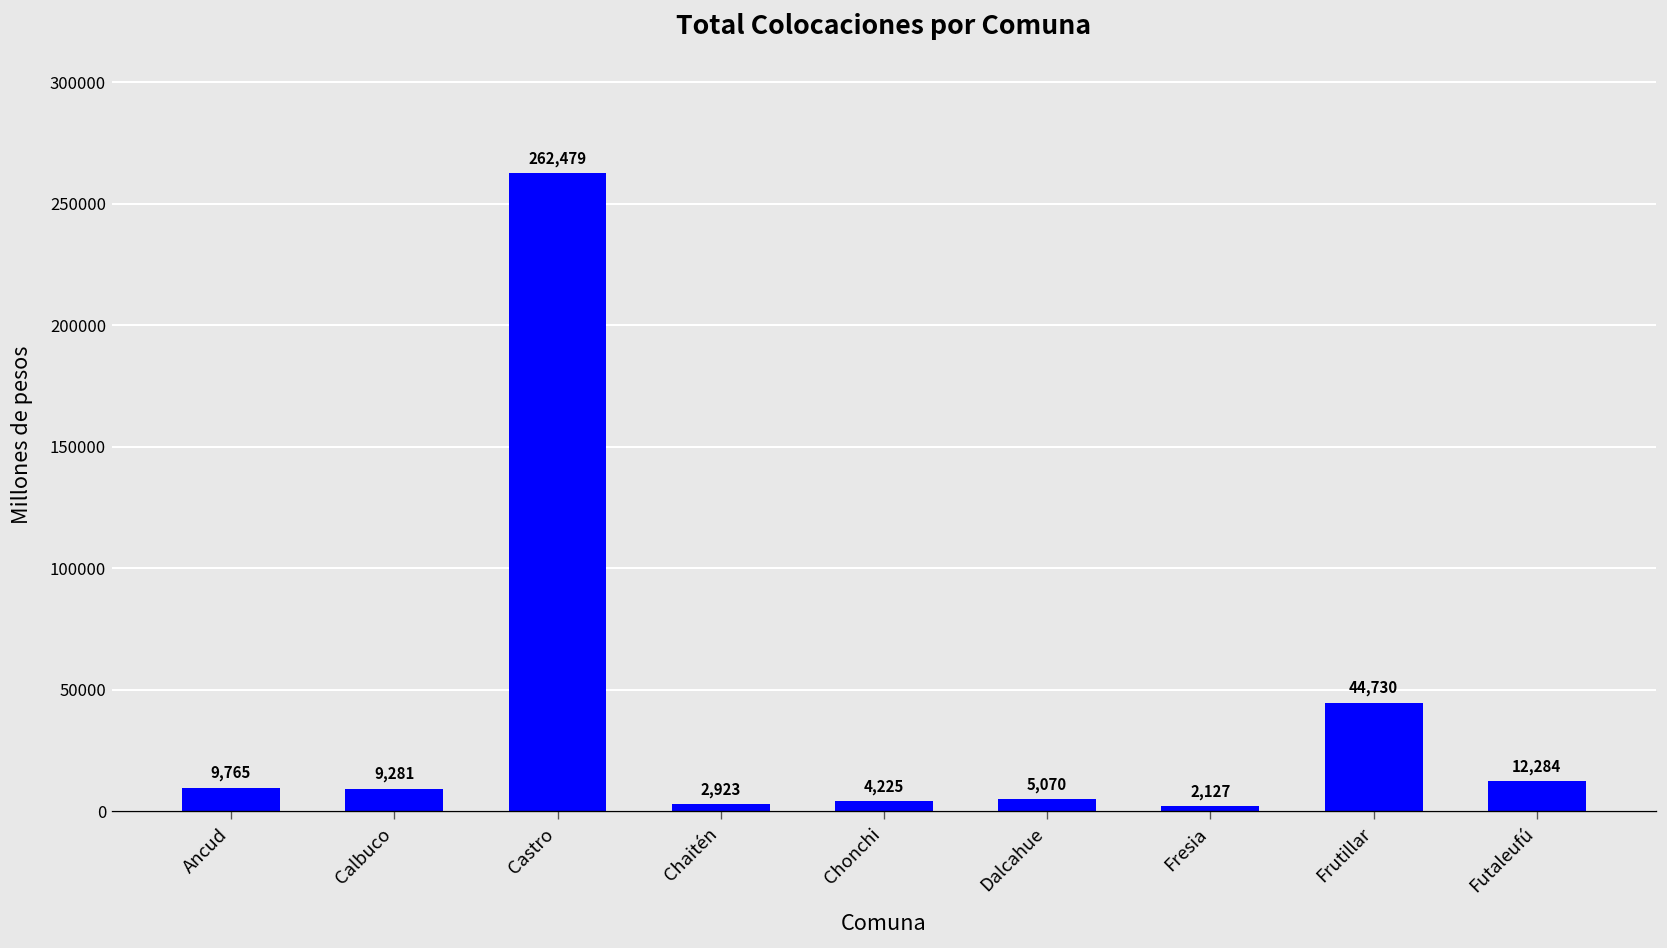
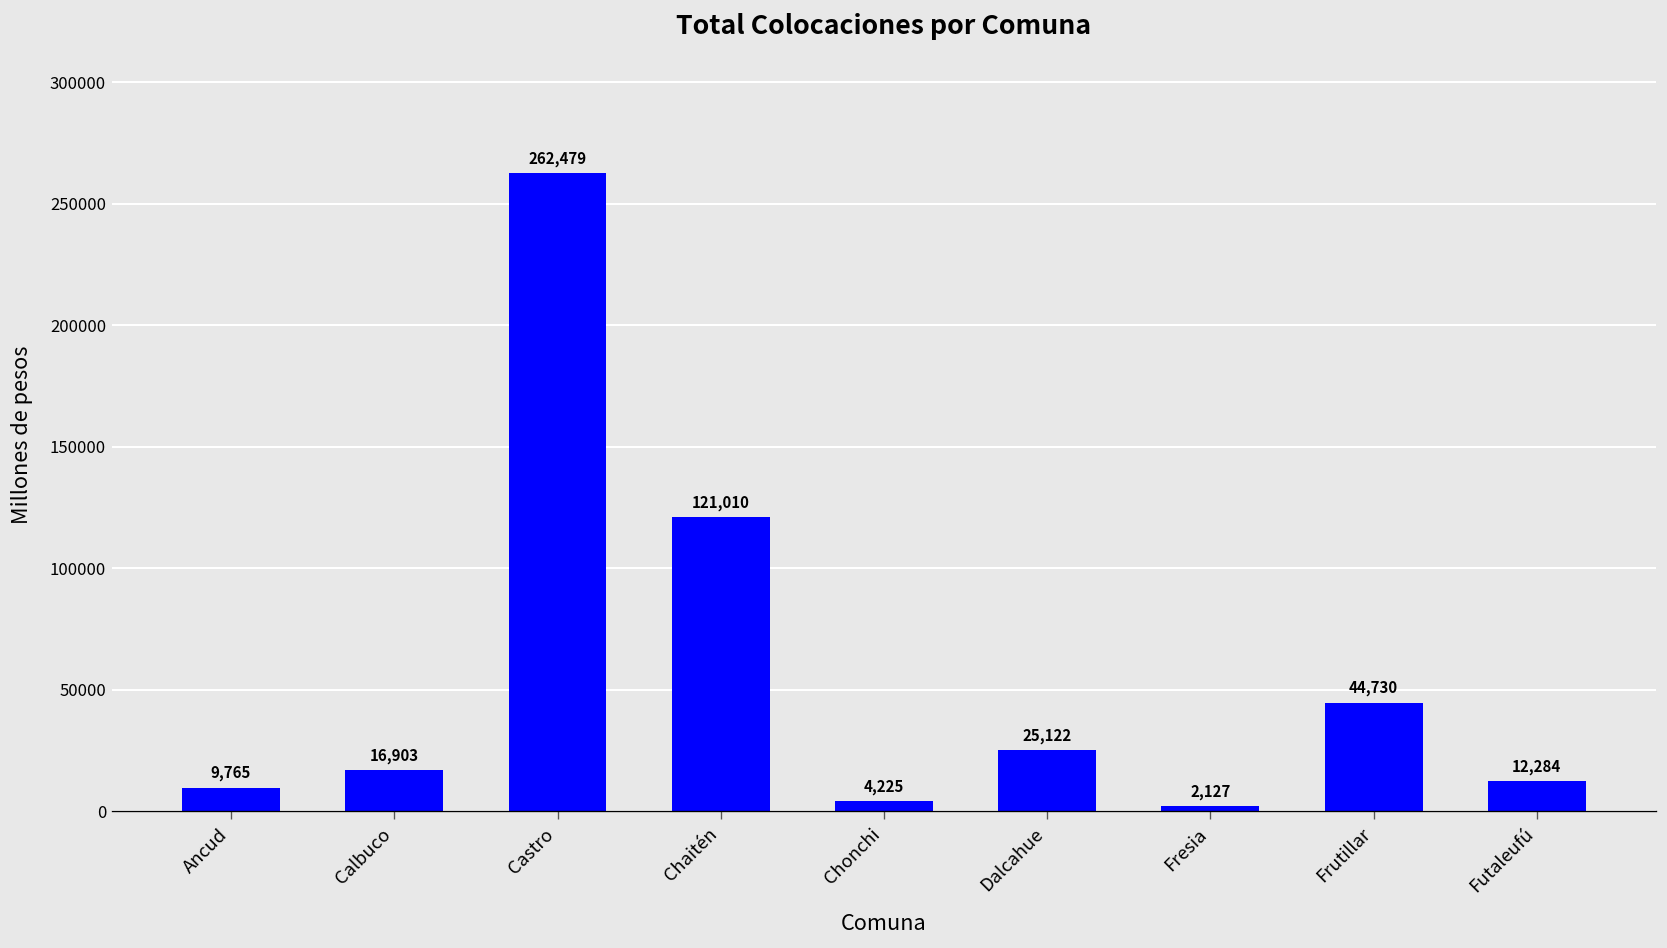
  {
    "Ancud": "9,765",
-   "Calbuco": "9,281",
+   "Calbuco": "16,903",
    "Castro": "262,479",
-   "Chaitén": "2,923",
+   "Chaitén": "121,010",
    "Chonchi": "4,225",
-   "Dalcahue": "5,070",
+   "Dalcahue": "25,122",
    "Fresia": "2,127",
    "Frutillar": "44,730",
    "Futaleufú": "12,284"
  }
